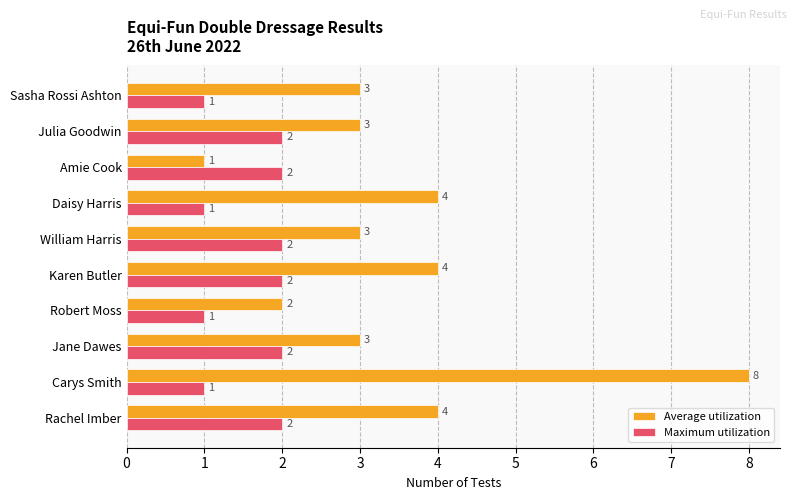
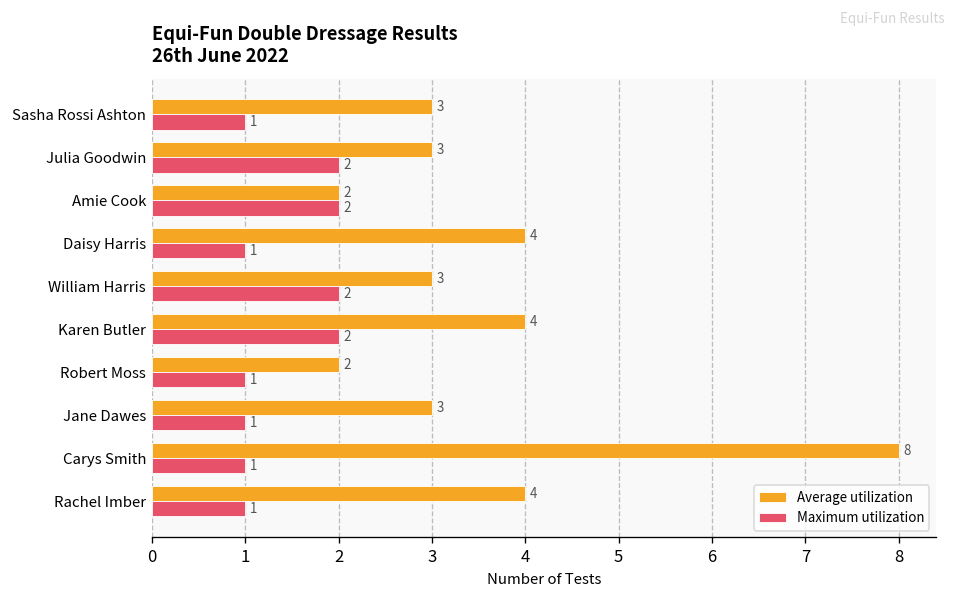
  {
    "Average utilization": {
      "Sasha Rossi Ashton": 3,
      "Julia Goodwin": 3,
-     "Amie Cook": 1,
+     "Amie Cook": 2,
      "Daisy Harris": 4,
      "William Harris": 3,
      "Karen Butler": 4,
      "Robert Moss": 2,
      "Jane Dawes": 3,
      "Carys Smith": 8,
      "Rachel Imber": 4
    },
    "Maximum utilization": {
      "Sasha Rossi Ashton": 1,
      "Julia Goodwin": 2,
      "Amie Cook": 2,
      "Daisy Harris": 1,
      "William Harris": 2,
      "Karen Butler": 2,
      "Robert Moss": 1,
-     "Jane Dawes": 2,
+     "Jane Dawes": 1,
      "Carys Smith": 1,
-     "Rachel Imber": 2
+     "Rachel Imber": 1
    }
  }
